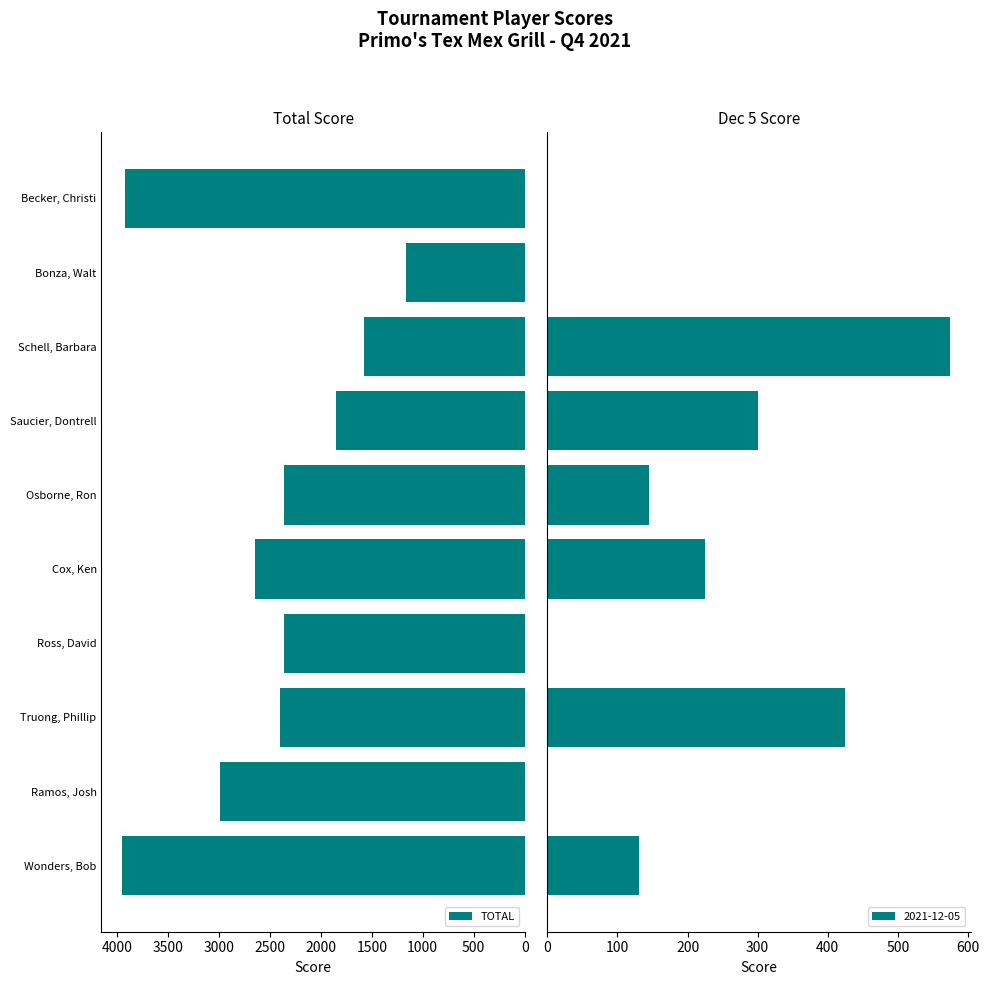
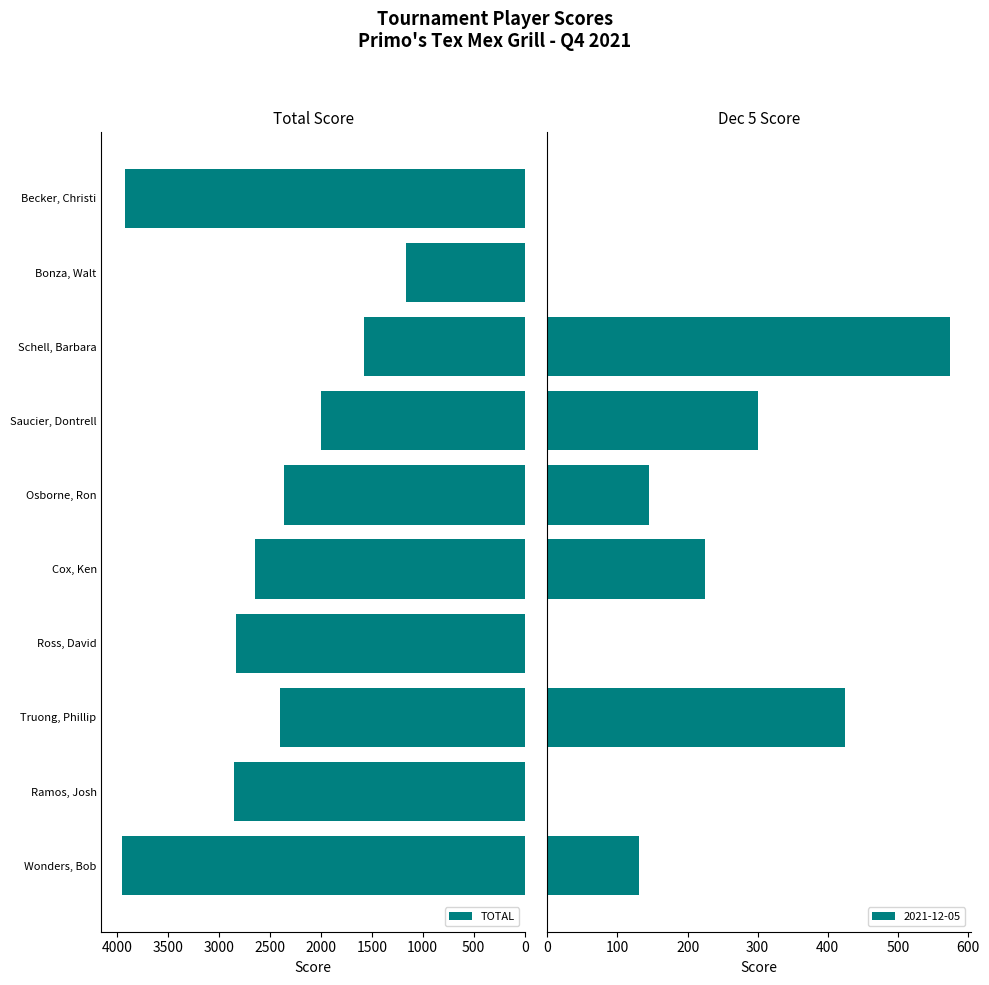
  {
    "Total Score": {
      "Becker, Christi": 3930,
      "Bonza, Walt": 1160,
      "Schell, Barbara": 1580,
-     "Saucier, Dontrell": 1860,
+     "Saucier, Dontrell": 2000,
      "Osborne, Ron": 2360,
      "Cox, Ken": 2650,
-     "Ross, David": 2370,
+     "Ross, David": 2830,
      "Truong, Phillip": 2400,
-     "Ramos, Josh": 2990,
+     "Ramos, Josh": 2850,
      "Wonders, Bob": 3960
    }
  }
